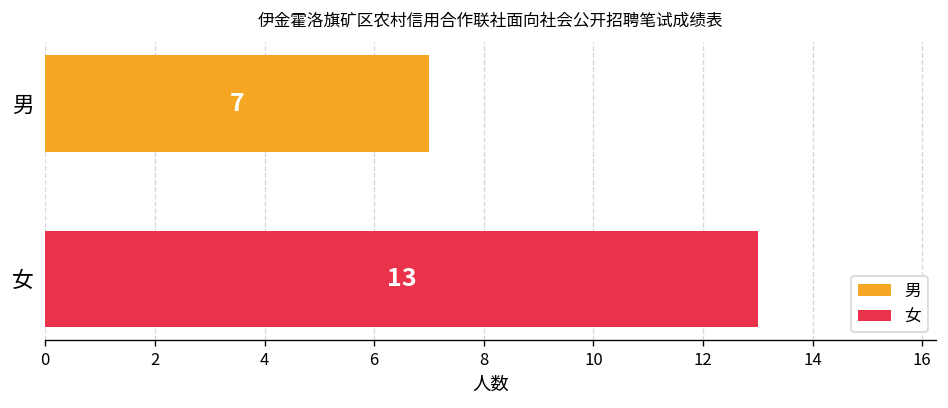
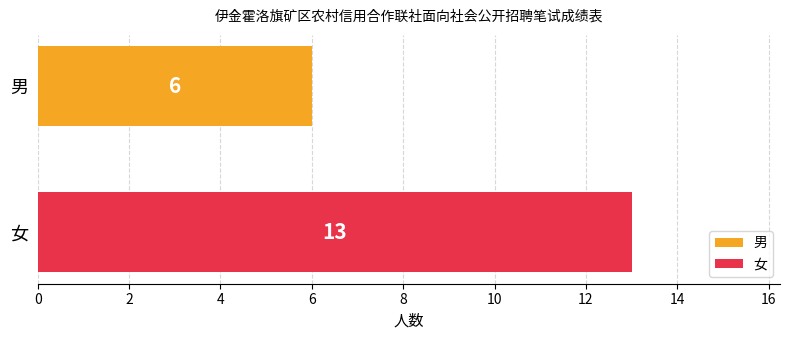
  {
-   "男": 7,
+   "男": 6,
    "女": 13
  }
